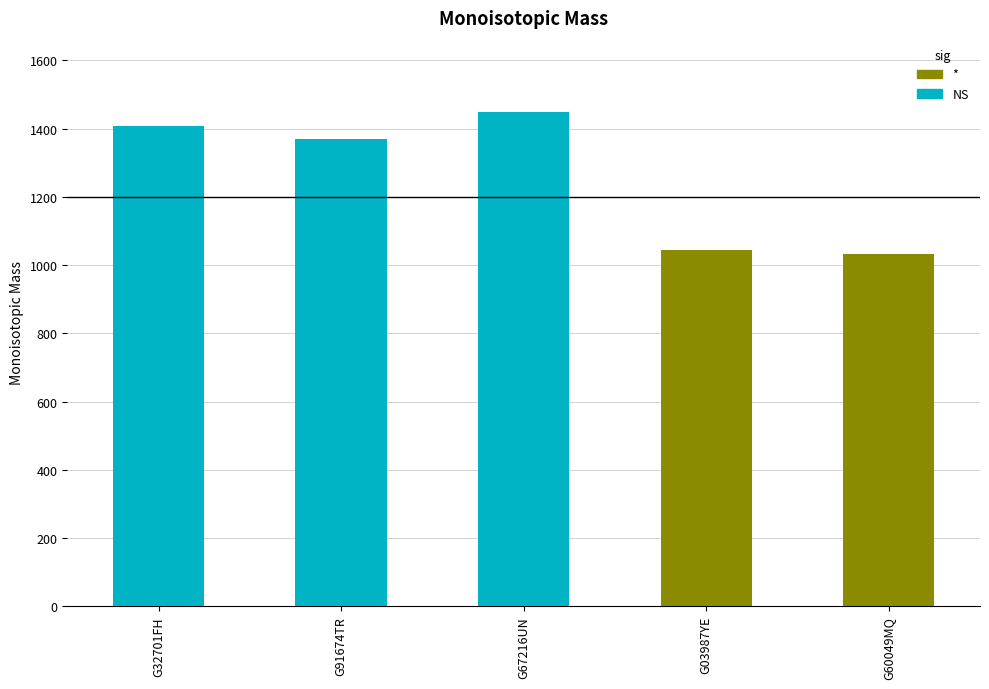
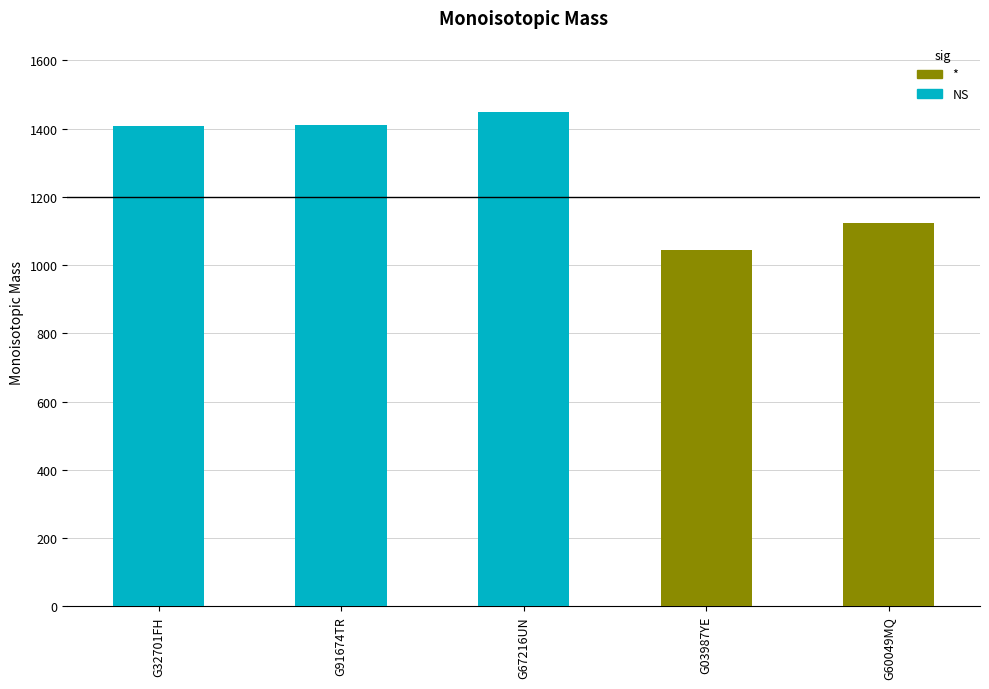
  {
    "NS": {
      "G32701FH": 1410,
-     "G91674TR": 1370,
+     "G91674TR": 1410,
      "G67216UN": 1450
    },
    "*": {
      "G03987YE": 1040,
-     "G60049MQ": 1030
+     "G60049MQ": 1120
    }
  }
